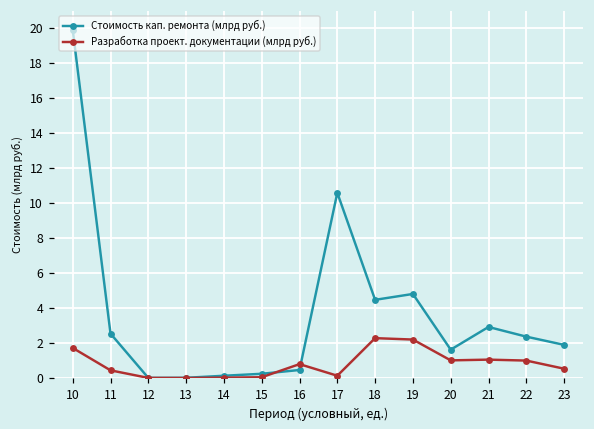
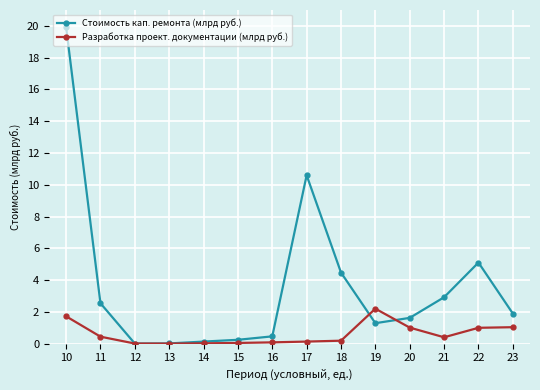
  {
    "Стоимость кап. ремонта (млрд руб.)": {
      "11": 2.5,
      "15": 0.2,
      "16": 0.5,
      "17": 10.6,
      "18": 4.5,
-     "19": 4.8,
+     "19": 1.3,
      "20": 1.6,
      "21": 2.9,
-     "22": 2.4,
+     "22": 5.1,
      "23": 1.9
    },
    "Разработка проект. документации (млрд руб.)": {
      "10": 1.7,
      "11": 0.4,
      "15": 0.0,
-     "16": 0.8,
+     "16": 0.1,
      "17": 0.1,
-     "18": 2.3,
+     "18": 0.2,
      "19": 2.2,
      "20": 1.0,
-     "21": 1.0,
+     "21": 0.4,
      "22": 1.0,
-     "23": 0.5
+     "23": 1.0
    }
  }
